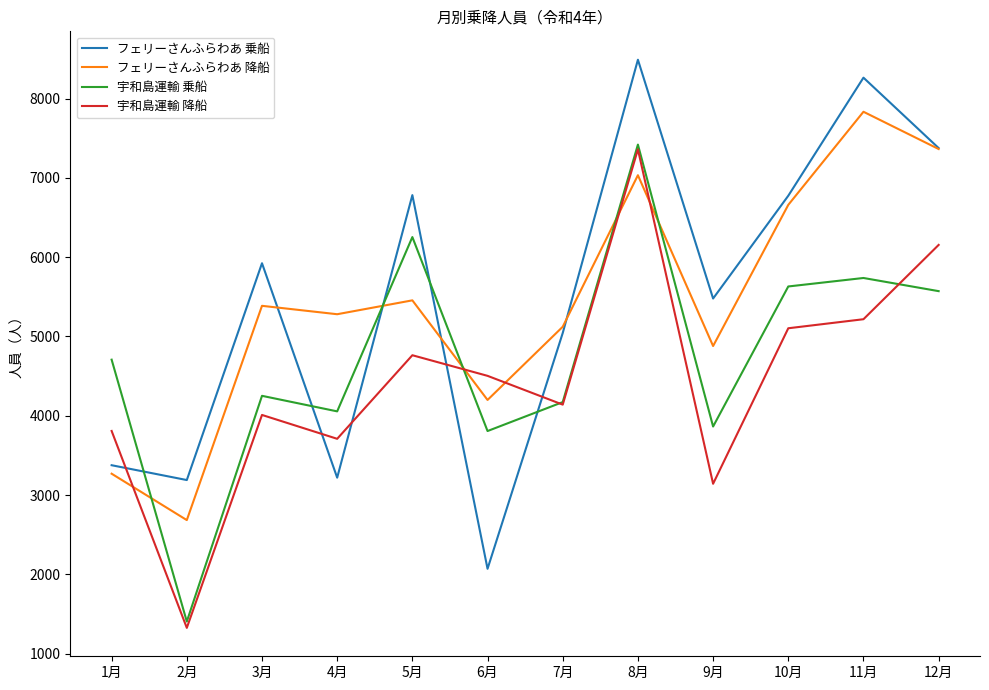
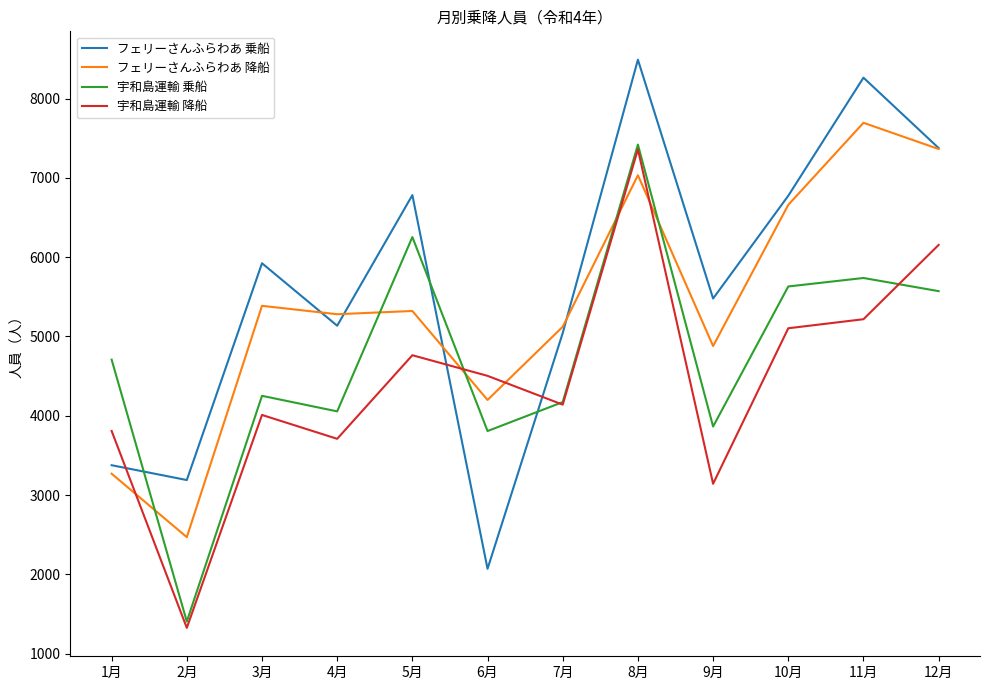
  {
    "フェリーさんふらわあ 乗船": {
      "1月": 3400,
      "2月": 3200,
      "3月": 5900,
-     "4月": 3200,
+     "4月": 5100,
      "5月": 6800,
      "6月": 2100,
      "7月": 5000,
      "8月": 8500,
      "9月": 5500,
      "10月": 6800,
      "11月": 8300
    },
    "フェリーさんふらわあ 降船": {
      "1月": 3300,
-     "2月": 2700,
+     "2月": 2500,
      "3月": 5400,
      "4月": 5300,
-     "5月": 5500,
+     "5月": 5300,
      "6月": 4200,
      "7月": 5100,
      "8月": 7000,
      "9月": 4900,
      "10月": 6700,
-     "11月": 7800
+     "11月": 7700
    },
    "宇和島運輸 乗船": {
      "1月": 4700,
      "2月": 1400,
      "3月": 4300,
      "4月": 4100,
      "5月": 6300,
      "6月": 3800,
      "8月": 7400,
      "9月": 3900,
      "10月": 5600,
      "11月": 5700,
      "12月": 5600
    },
    "宇和島運輸 降船": {
      "1月": 3800,
      "2月": 1300,
      "3月": 4000,
      "4月": 3700,
      "5月": 4800,
      "6月": 4500,
      "8月": 7400,
      "9月": 3100,
      "10月": 5100,
      "11月": 5200,
      "12月": 6200
    }
  }
